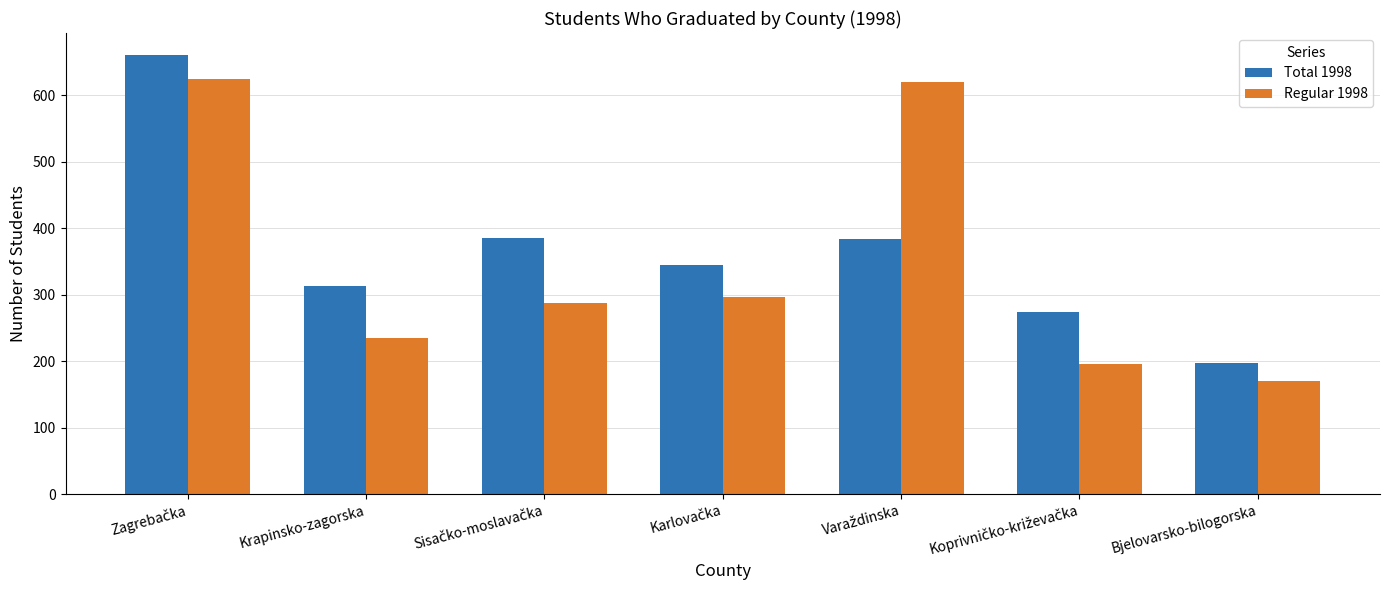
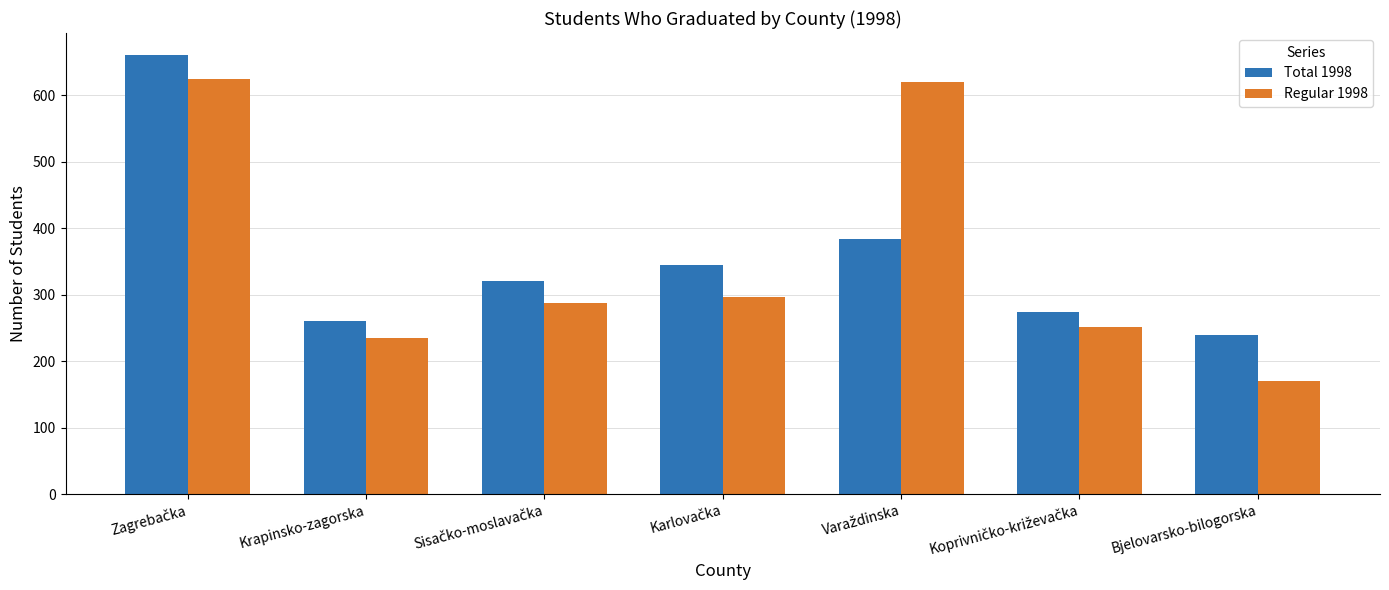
  {
    "Total 1998": {
      "Zagrebačka": 660,
-     "Krapinsko-zagorska": 310,
-     "Sisačko-moslavačka": 390,
+     "Krapinsko-zagorska": 260,
+     "Sisačko-moslavačka": 320,
      "Karlovačka": 350,
      "Varaždinska": 380,
      "Koprivničko-križevačka": 270,
-     "Bjelovarsko-bilogorska": 200
+     "Bjelovarsko-bilogorska": 240
    },
    "Regular 1998": {
      "Zagrebačka": 630,
      "Krapinsko-zagorska": 240,
      "Sisačko-moslavačka": 290,
      "Karlovačka": 300,
      "Varaždinska": 620,
-     "Koprivničko-križevačka": 200,
+     "Koprivničko-križevačka": 250,
      "Bjelovarsko-bilogorska": 170
    }
  }
